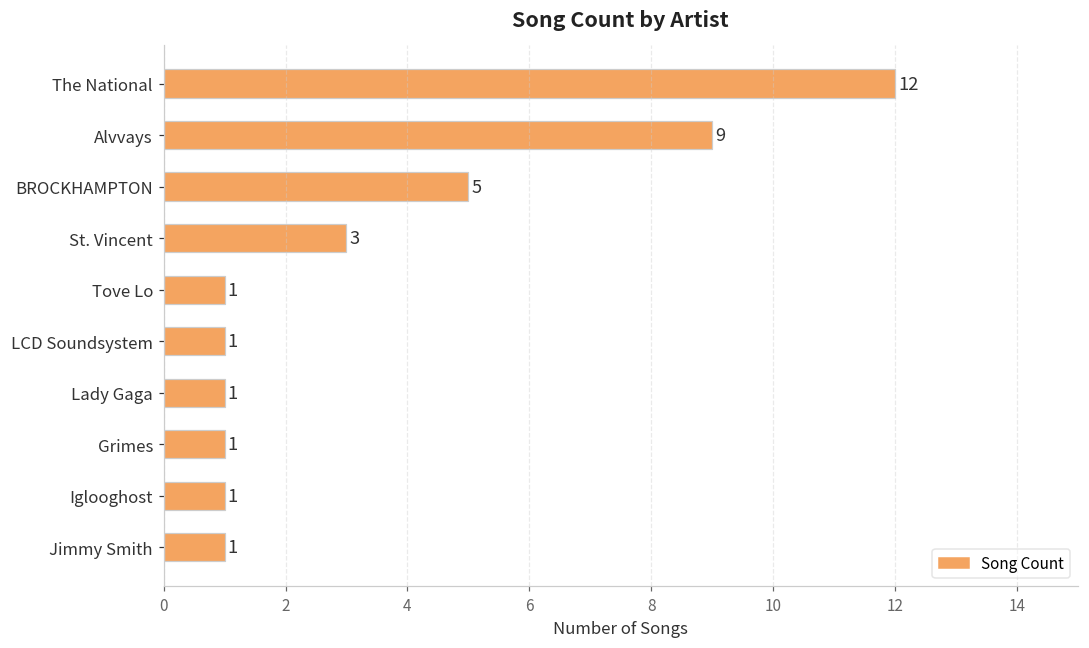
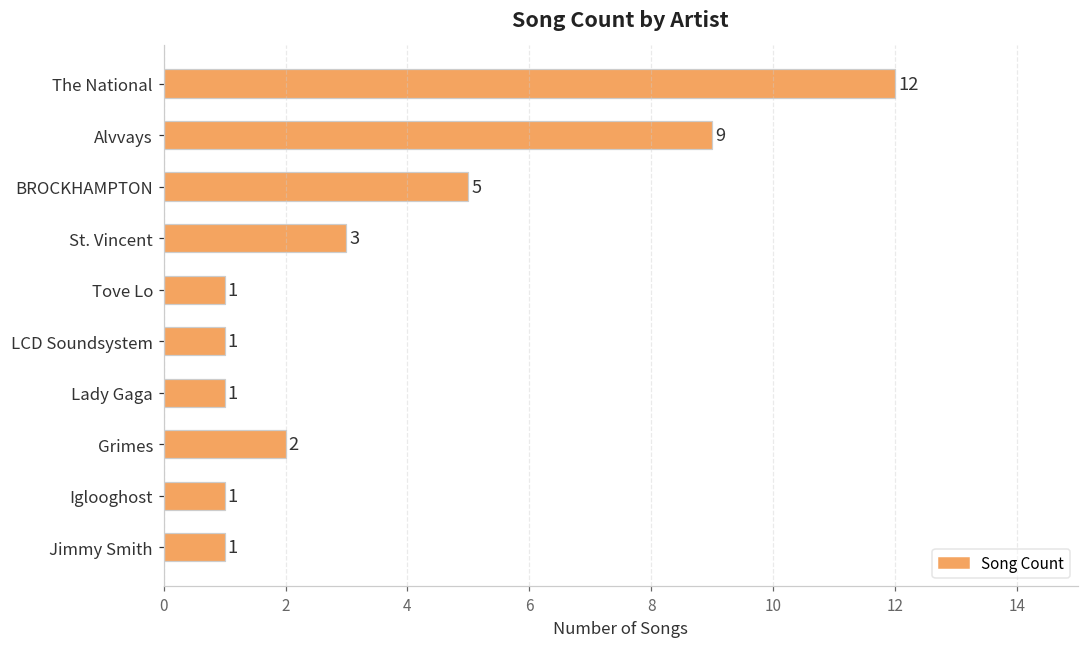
  {
    "The National": 12,
    "Alvvays": 9,
    "BROCKHAMPTON": 5,
    "St. Vincent": 3,
    "Tove Lo": 1,
    "LCD Soundsystem": 1,
    "Lady Gaga": 1,
-   "Grimes": 1,
+   "Grimes": 2,
    "Iglooghost": 1,
    "Jimmy Smith": 1
  }
